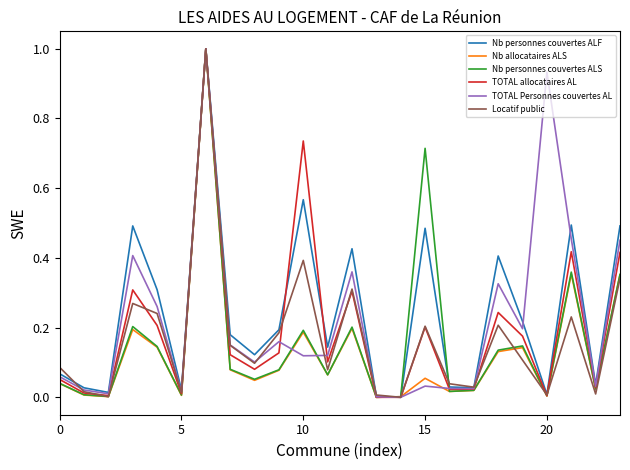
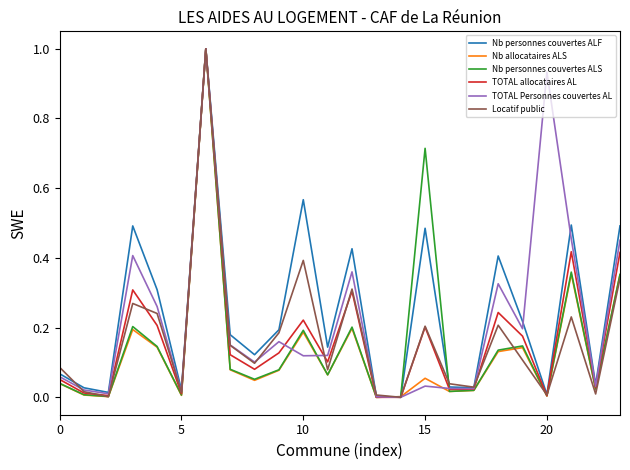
  {
    "Nb personnes couvertes ALF": {
      "0": 0.07,
      "10": 0.57,
      "15": 0.48
    },
    "Nb allocataires ALS": {
      "15": 0.05
    },
    "Nb personnes couvertes ALS": {
      "15": 0.71
    },
    "TOTAL allocataires AL": {
      "0": 0.05,
-     "10": 0.74
+     "10": 0.22
    },
    "TOTAL Personnes couvertes AL": {
      "0": 0.06,
      "10": 0.12,
      "15": 0.03
    },
    "Locatif public": {
      "0": 0.09,
      "10": 0.39
    }
  }
